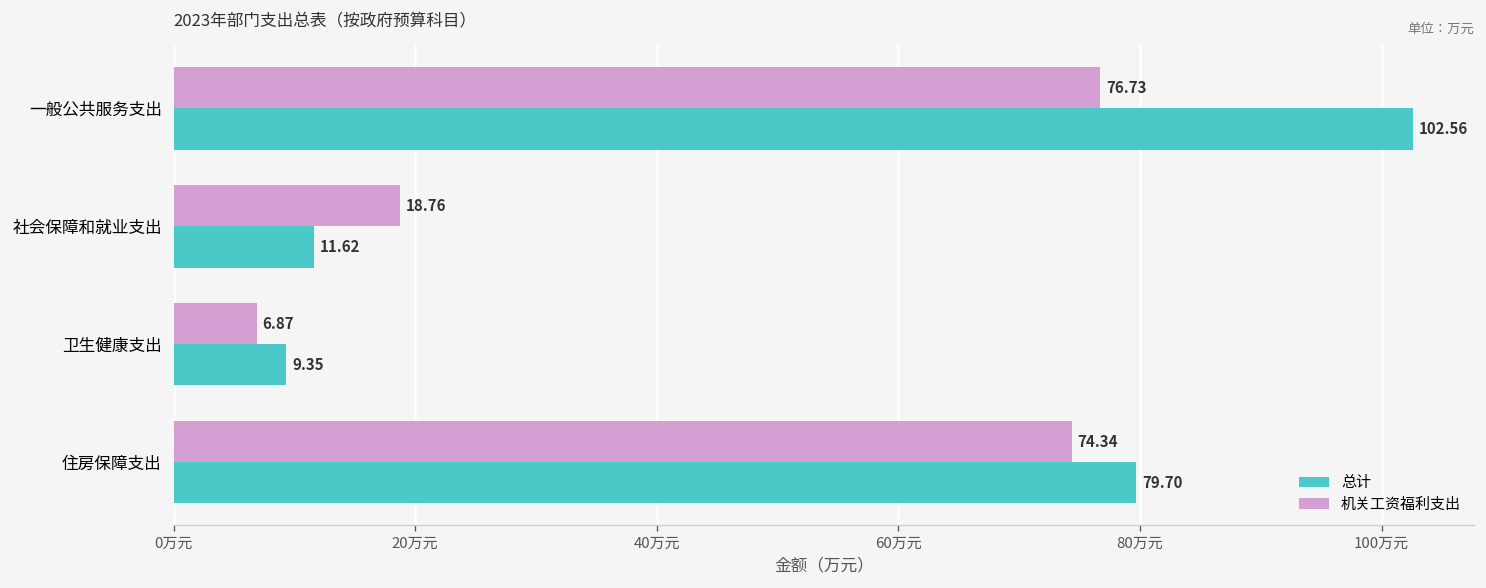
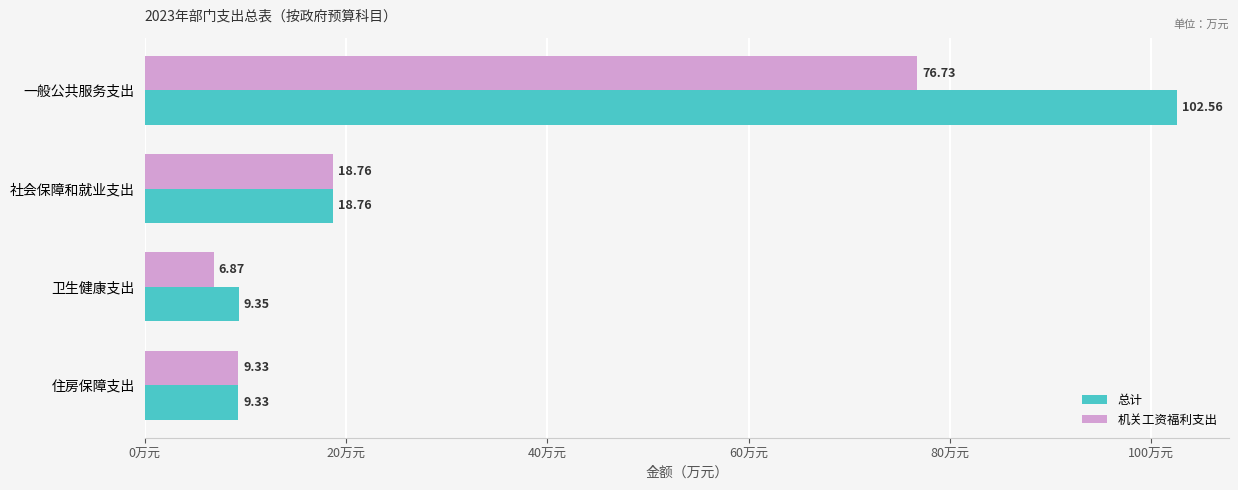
  {
    "总计": {
      "一般公共服务支出": 102.56,
-     "社会保障和就业支出": 11.62,
+     "社会保障和就业支出": 18.76,
      "卫生健康支出": 9.35,
-     "住房保障支出": 79.70
+     "住房保障支出": 9.33
    },
    "机关工资福利支出": {
      "一般公共服务支出": 76.73,
      "社会保障和就业支出": 18.76,
      "卫生健康支出": 6.87,
-     "住房保障支出": 74.34
+     "住房保障支出": 9.33
    }
  }
